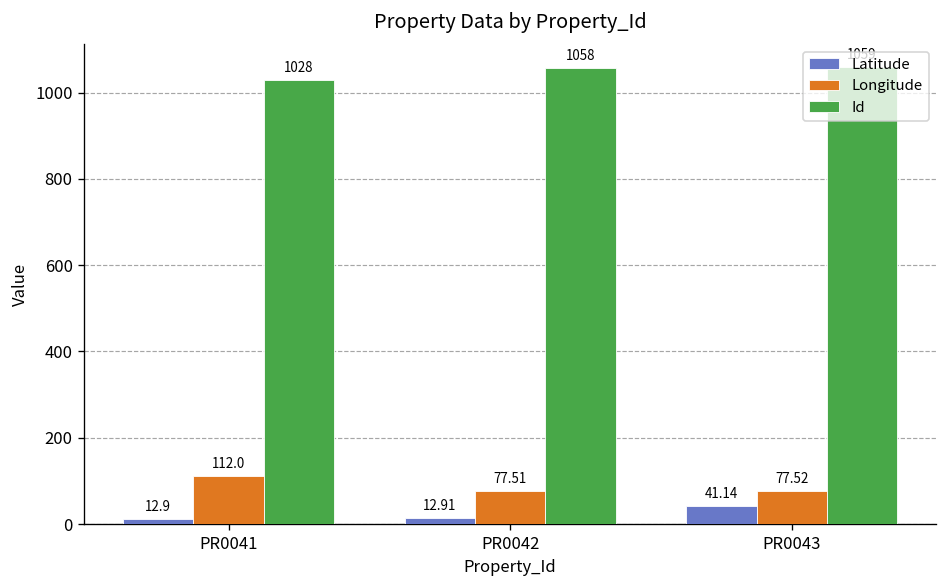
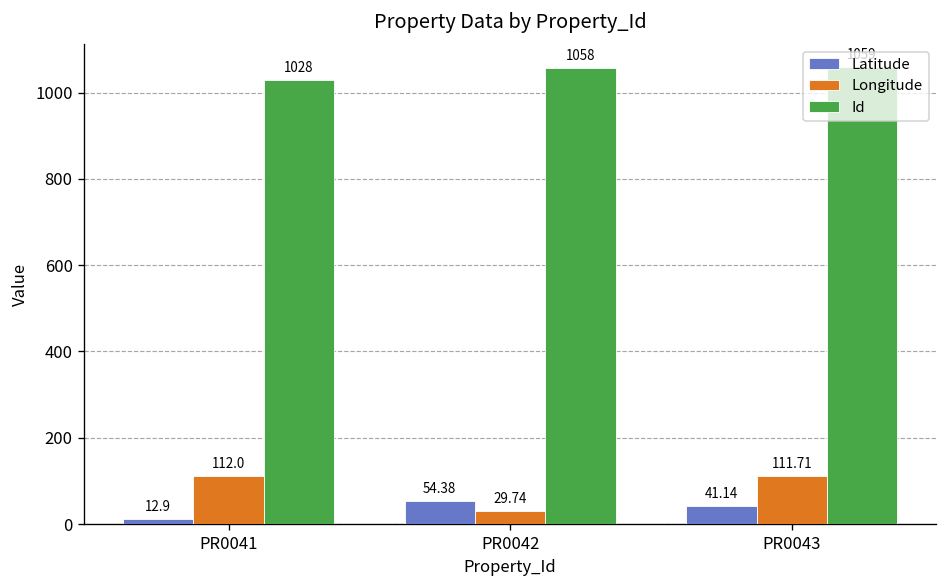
  {
    "Latitude": {
      "PR0041": 12.9,
-     "PR0042": 12.91,
+     "PR0042": 54.38,
      "PR0043": 41.14
    },
    "Longitude": {
      "PR0041": 112.0,
-     "PR0042": 77.51,
-     "PR0043": 77.52
+     "PR0042": 29.74,
+     "PR0043": 111.71
    },
    "Id": {
      "PR0041": 1028,
      "PR0042": 1058
    }
  }
